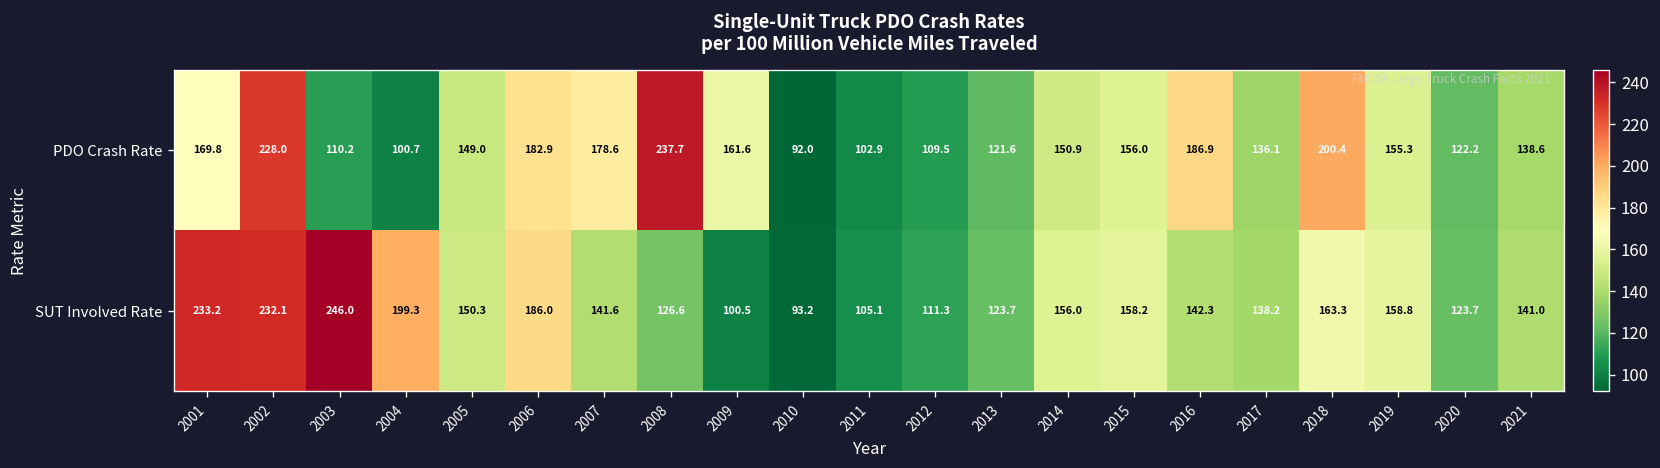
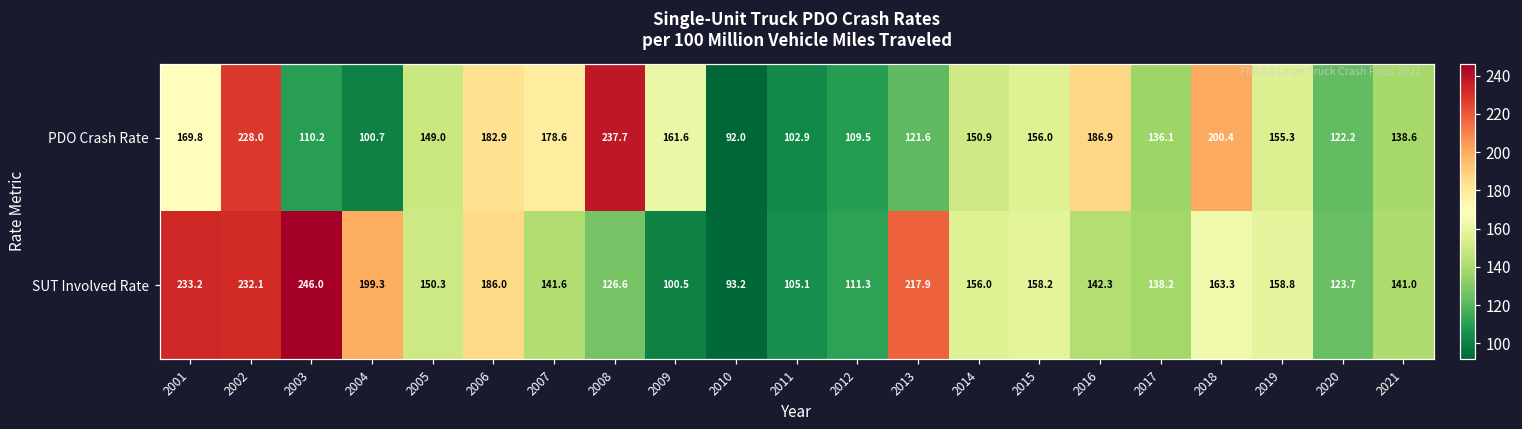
  {
    "PDO Crash Rate": {
      "2001": 169.8,
      "2002": 228.0,
      "2003": 110.2,
      "2004": 100.7,
      "2005": 149.0,
      "2006": 182.9,
      "2007": 178.6,
      "2008": 237.7,
      "2009": 161.6,
      "2010": 92.0,
      "2011": 102.9,
      "2012": 109.5,
      "2013": 121.6,
      "2014": 150.9,
      "2015": 156.0,
      "2016": 186.9,
      "2017": 136.1,
      "2018": 200.4,
      "2019": 155.3,
      "2021": 138.6
    },
    "SUT Involved Rate": {
      "2001": 233.2,
      "2002": 232.1,
      "2003": 246.0,
      "2004": 199.3,
      "2005": 150.3,
      "2006": 186.0,
      "2007": 141.6,
      "2008": 126.6,
      "2009": 100.5,
      "2010": 93.2,
      "2011": 105.1,
      "2012": 111.3,
-     "2013": 123.7,
+     "2013": 217.9,
      "2014": 156.0,
      "2015": 158.2,
      "2016": 142.3,
      "2017": 138.2,
      "2018": 163.3,
      "2019": 158.8,
      "2020": 123.7,
      "2021": 141.0
    }
  }
